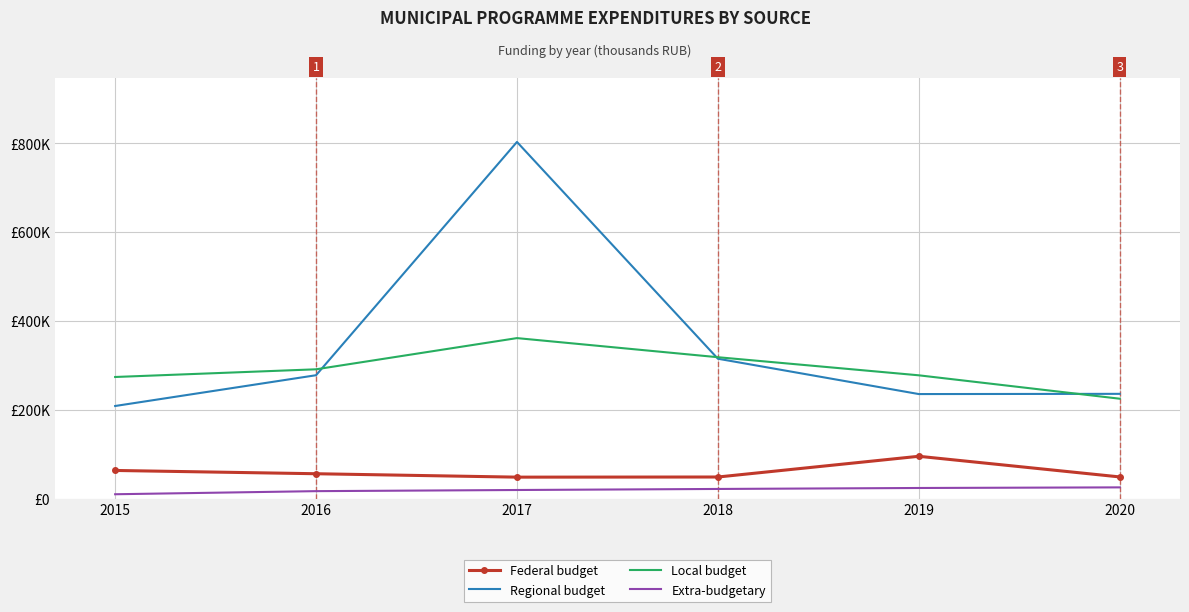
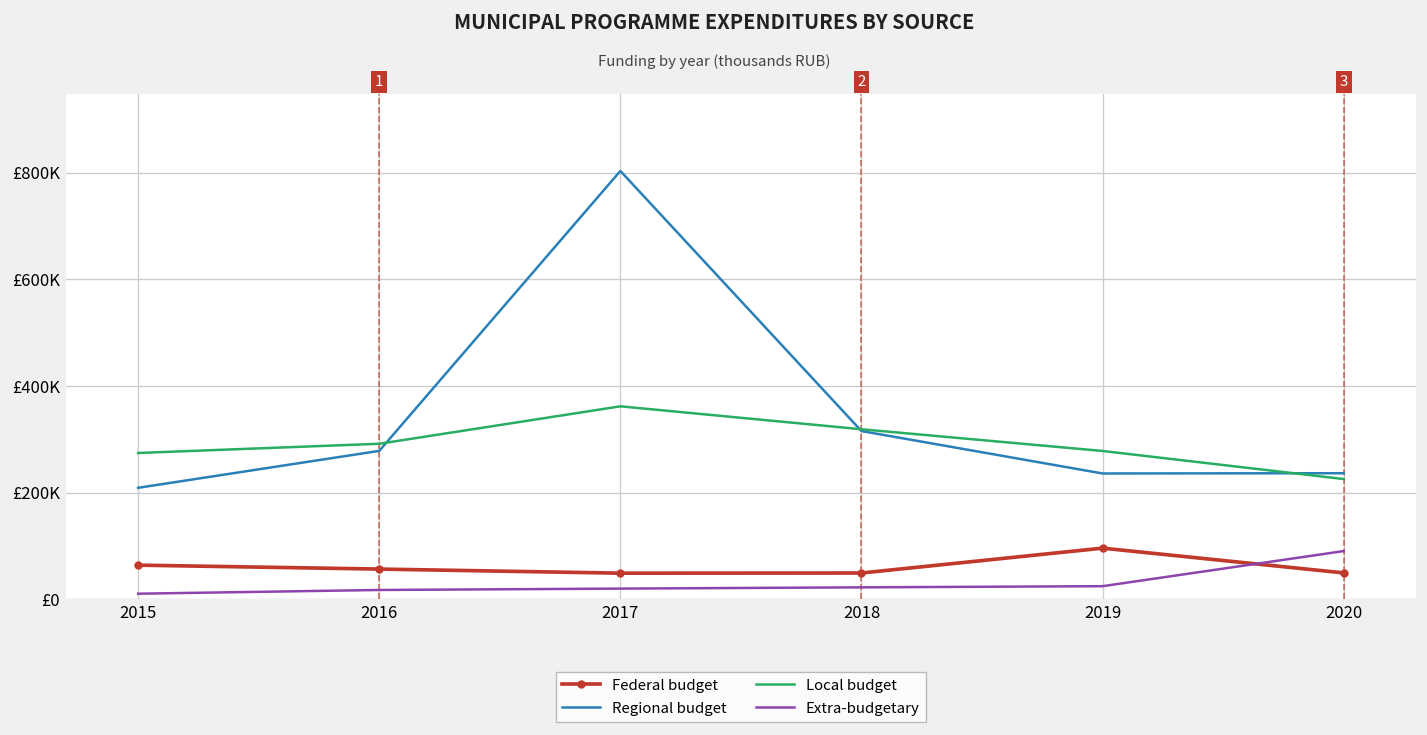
  {
    "Federal budget": {
      "2015": "£60000",
      "2016": "£60000",
      "2017": "£50000",
      "2018": "£50000",
      "2019": "£100000",
      "2020": "£50000"
    },
    "Regional budget": {
      "2015": "£210000",
      "2016": "£280000",
      "2017": "£800000",
      "2019": "£240000",
      "2020": "£240000"
    },
    "Local budget": {
      "2015": "£270000",
      "2016": "£290000",
      "2017": "£360000",
      "2019": "£280000",
      "2020": "£230000"
    },
    "Extra-budgetary": {
      "2015": "£10000",
      "2016": "£20000",
      "2017": "£20000",
      "2018": "£20000",
      "2019": "£20000",
-     "2020": "£30000"
+     "2020": "£90000"
    }
  }
